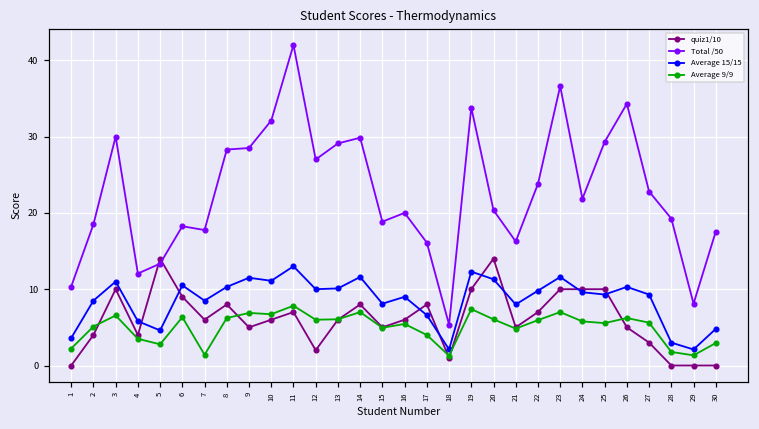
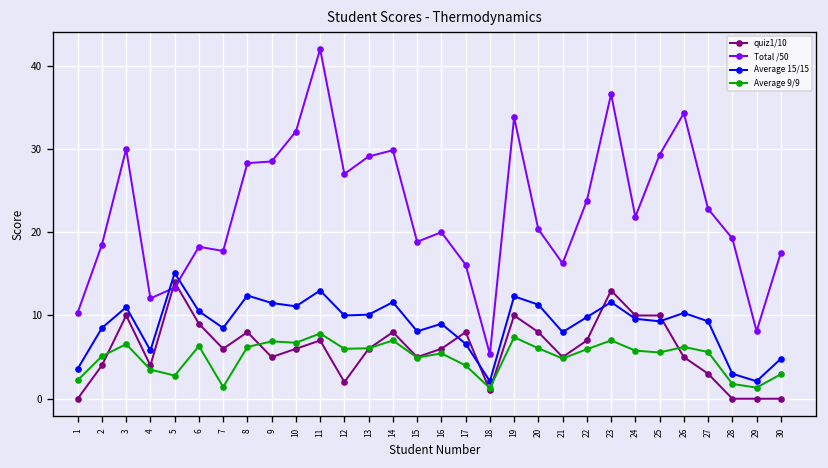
  {
    "quiz1/10": {
      "1": 0,
      "2": 4,
      "3": 10,
      "4": 4,
      "5": 14,
      "6": 9,
      "7": 6,
      "8": 8,
      "9": 5,
      "10": 6,
      "11": 7,
      "12": 2,
      "14": 8,
      "16": 6,
      "17": 8,
      "19": 10,
-     "20": 14,
+     "20": 8,
      "22": 7,
-     "23": 10,
+     "23": 13,
      "24": 10,
      "25": 10,
      "26": 5,
      "27": 3,
      "28": 0,
      "29": 0,
      "30": 0
    },
    "Total /50": {
      "1": 10,
      "2": 19,
      "3": 30,
      "4": 12,
      "5": 13,
      "6": 18,
      "7": 18,
      "8": 28,
      "9": 29,
      "10": 32,
      "11": 42,
      "12": 27,
      "13": 29,
      "14": 30,
      "15": 19,
      "16": 20,
      "17": 16,
      "18": 5,
      "19": 34,
      "20": 20,
      "21": 16,
      "22": 24,
      "23": 37,
      "24": 22,
      "25": 29,
      "26": 34,
      "27": 23,
      "28": 19,
      "29": 8,
      "30": 18
    },
    "Average 15/15": {
      "1": 4,
      "2": 9,
      "3": 11,
      "4": 6,
-     "5": 5,
+     "5": 15,
      "6": 11,
      "7": 9,
-     "8": 10,
+     "8": 12,
      "9": 12,
      "10": 11,
      "11": 13,
      "12": 10,
      "13": 10,
      "14": 12,
      "15": 8,
      "16": 9,
      "17": 7,
      "18": 2,
      "19": 12,
      "20": 11,
      "21": 8,
      "22": 10,
      "23": 12,
      "24": 10,
      "25": 9,
      "26": 10,
      "27": 9,
      "28": 3,
      "29": 2,
      "30": 5
    },
    "Average 9/9": {
      "1": 2,
      "2": 5,
      "3": 7,
      "4": 4,
      "5": 3,
      "6": 6,
      "7": 1,
      "8": 6,
      "9": 7,
      "10": 7,
      "11": 8,
      "12": 6,
      "14": 7,
      "16": 5,
      "17": 4,
      "19": 7,
      "20": 6,
      "22": 6,
      "23": 7,
      "24": 6,
      "25": 6,
      "26": 6,
      "27": 6,
      "28": 2,
      "29": 1,
      "30": 3
    }
  }
